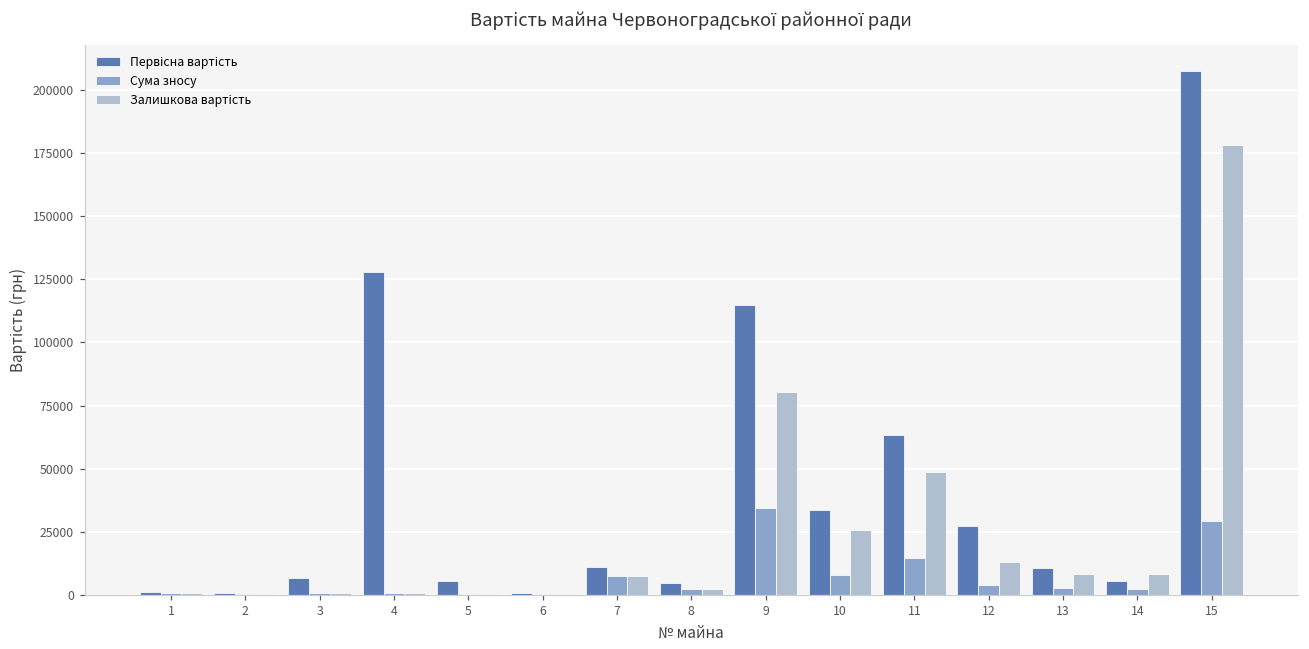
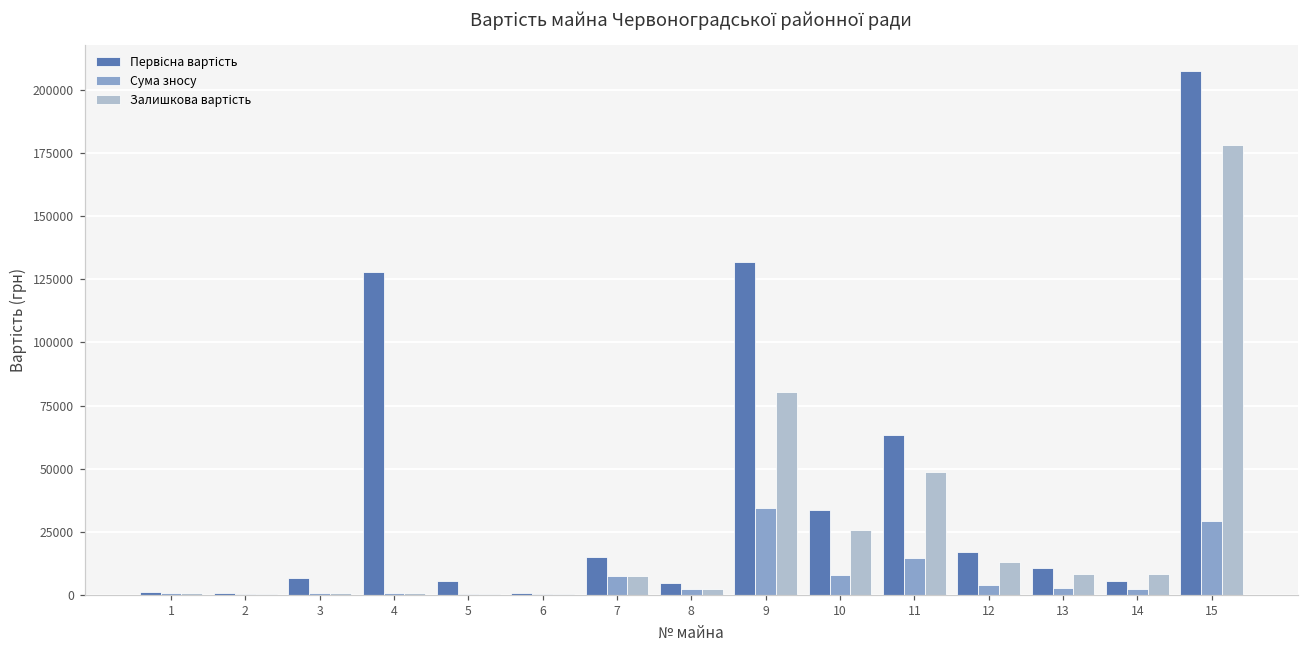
  {
    "Первісна вартість": {
      "1": 1000,
      "3": 7000,
      "4": 128000,
      "5": 6000,
-     "7": 11000,
+     "7": 15000,
      "8": 5000,
-     "9": 115000,
+     "9": 132000,
      "10": 34000,
      "11": 63000,
-     "12": 27000,
+     "12": 17000,
      "13": 11000,
      "14": 6000,
      "15": 208000
    }
  }
